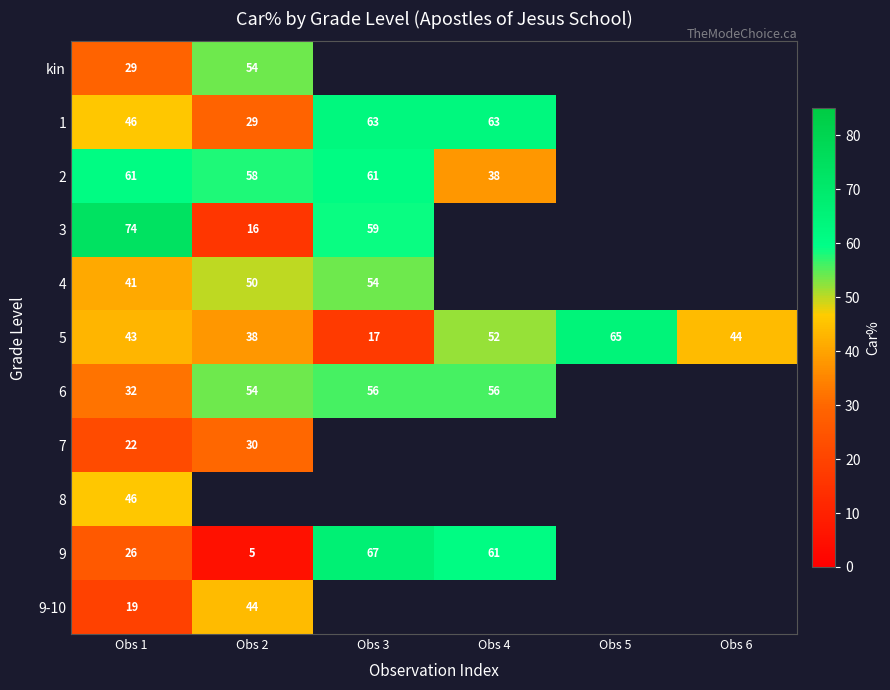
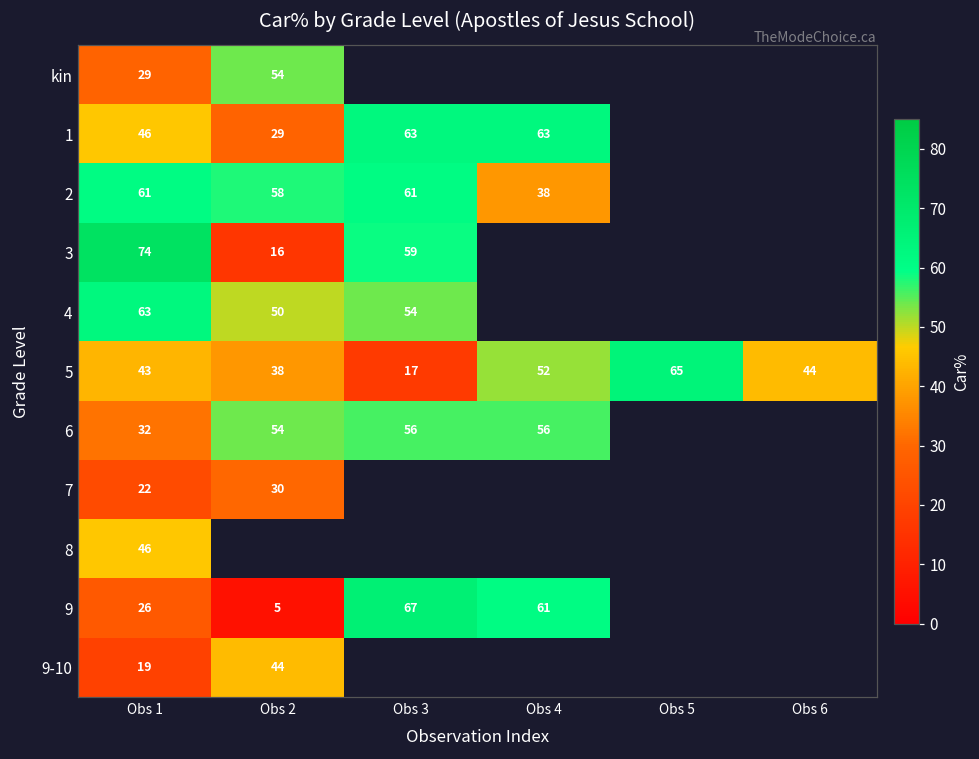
  {
    "kin": {
      "Obs 1": 29,
      "Obs 2": 54
    },
    "1": {
      "Obs 1": 46,
      "Obs 2": 29,
      "Obs 3": 63,
      "Obs 4": 63
    },
    "2": {
      "Obs 1": 61,
      "Obs 2": 58,
      "Obs 3": 61,
      "Obs 4": 38
    },
    "3": {
      "Obs 1": 74,
      "Obs 2": 16,
      "Obs 3": 59
    },
    "4": {
-     "Obs 1": 41,
+     "Obs 1": 63,
      "Obs 2": 50,
      "Obs 3": 54
    },
    "5": {
      "Obs 1": 43,
      "Obs 2": 38,
      "Obs 3": 17,
      "Obs 4": 52,
      "Obs 5": 65,
      "Obs 6": 44
    },
    "6": {
      "Obs 1": 32,
      "Obs 2": 54,
      "Obs 3": 56,
      "Obs 4": 56
    },
    "7": {
      "Obs 1": 22,
      "Obs 2": 30
    },
    "8": {
      "Obs 1": 46
    },
    "9": {
      "Obs 1": 26,
      "Obs 2": 5,
      "Obs 3": 67,
      "Obs 4": 61
    },
    "9-10": {
      "Obs 1": 19,
      "Obs 2": 44
    }
  }
